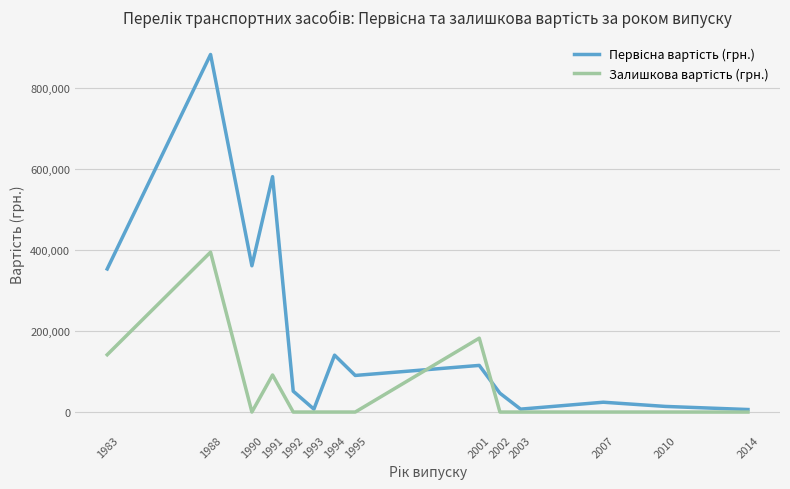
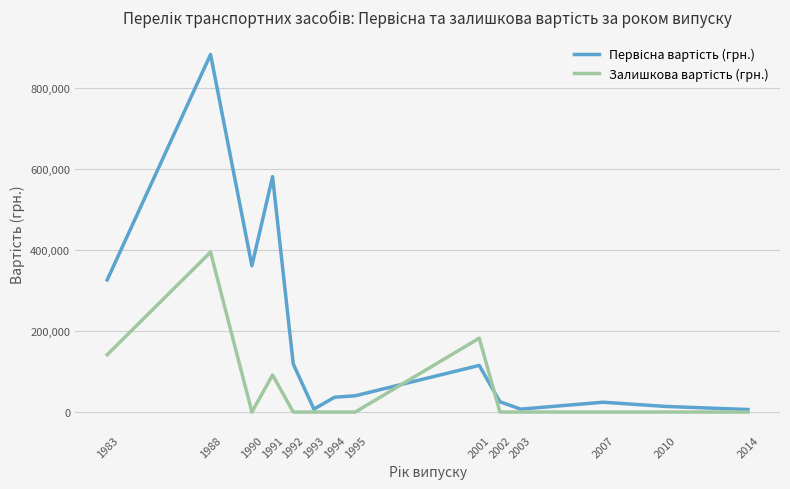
  {
    "Первісна вартість (грн.)": {
-     "1983": "350,000",
+     "1983": "330,000",
      "1988": "880,000",
      "1990": "360,000",
      "1991": "580,000",
-     "1992": "50,000",
+     "1992": "120,000",
      "1993": "10,000",
-     "1994": "140,000",
-     "1995": "90,000",
+     "1994": "40,000",
+     "1995": "40,000",
      "2001": "120,000",
-     "2002": "50,000",
+     "2002": "30,000",
      "2003": "10,000",
      "2007": "20,000",
      "2010": "10,000"
    },
    "Залишкова вартість (грн.)": {
      "1983": "140,000",
      "1988": "390,000",
      "1990": "0",
      "1991": "90,000",
      "1992": "0",
      "1993": "0",
      "1994": "0",
      "1995": "0",
      "2001": "180,000",
      "2002": "0",
      "2003": "0",
      "2007": "0",
      "2010": "0"
    }
  }
